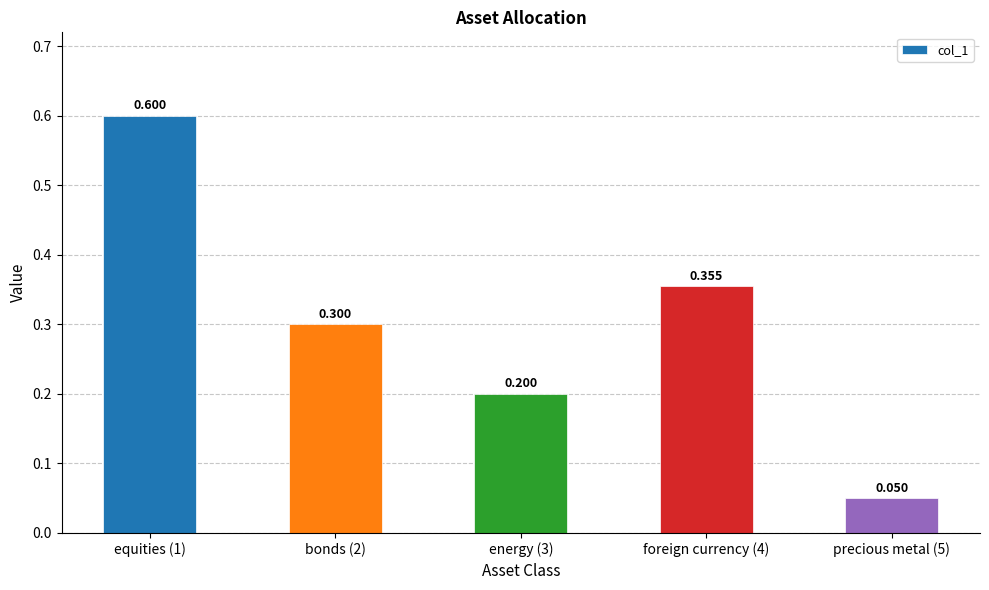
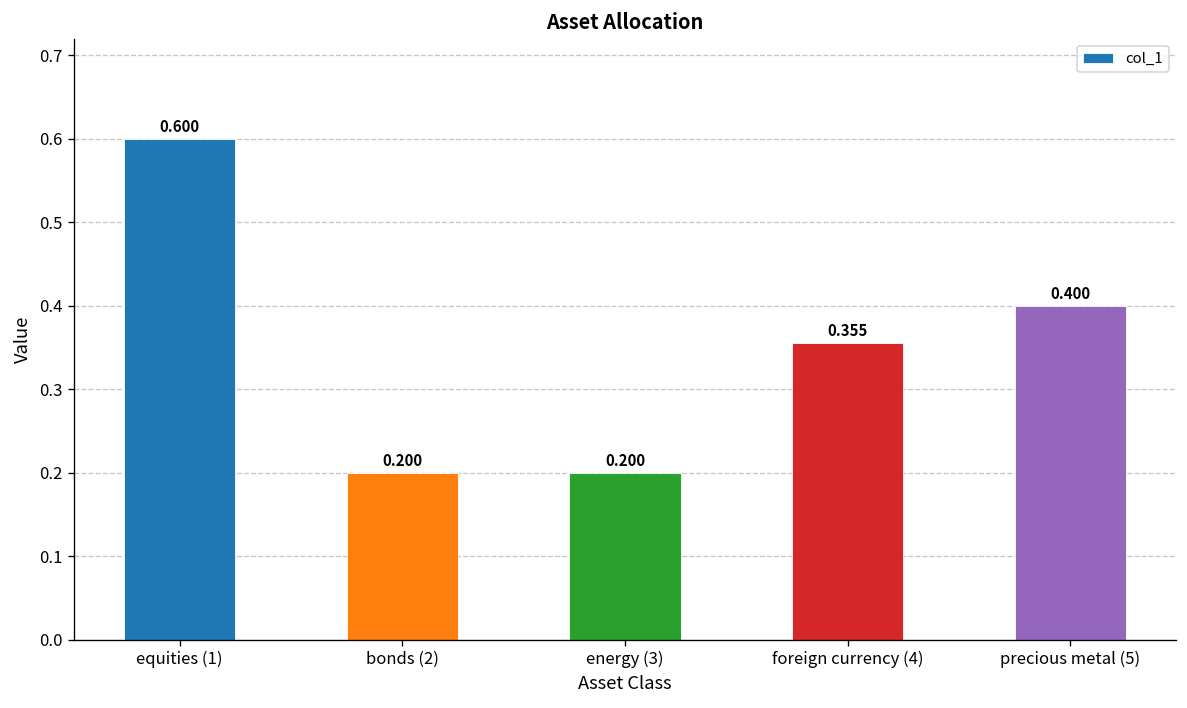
  {
    "equities (1)": 0.600,
-   "bonds (2)": 0.300,
+   "bonds (2)": 0.200,
    "energy (3)": 0.200,
    "foreign currency (4)": 0.355,
-   "precious metal (5)": 0.050
+   "precious metal (5)": 0.400
  }
